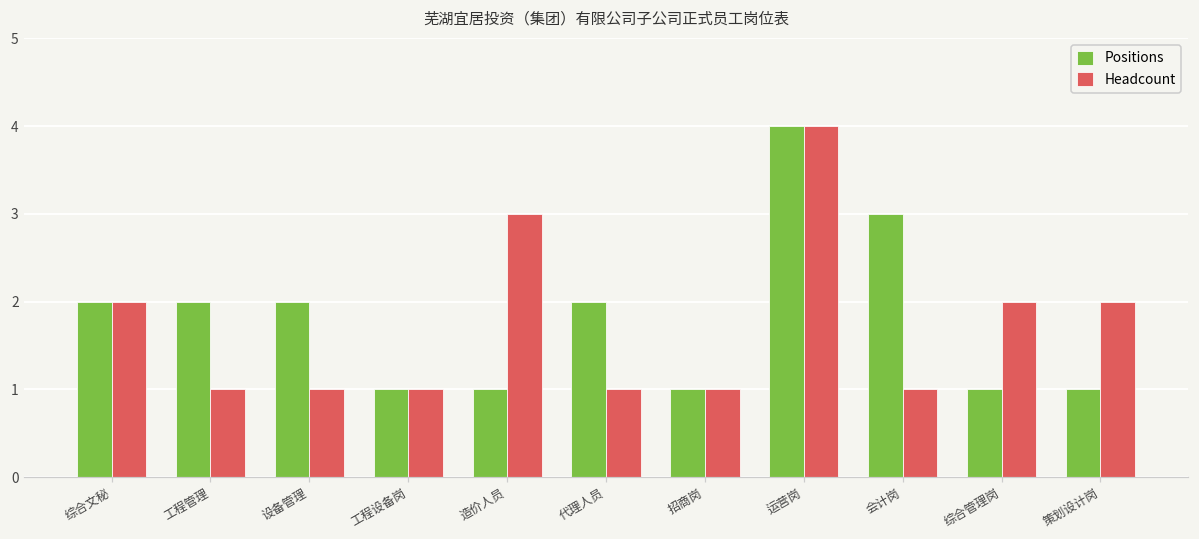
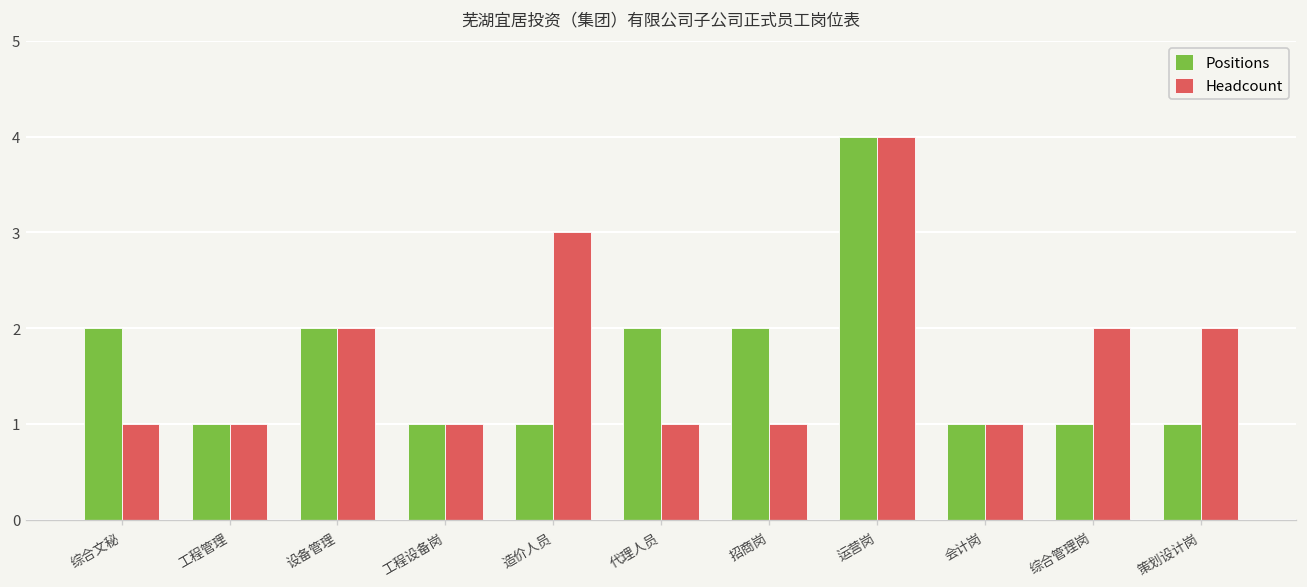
  {
    "Positions": {
      "综合文秘": 2,
-     "工程管理": 2,
+     "工程管理": 1,
      "设备管理": 2,
      "工程设备岗": 1,
      "造价人员": 1,
      "代理人员": 2,
-     "招商岗": 1,
+     "招商岗": 2,
      "运营岗": 4,
-     "会计岗": 3,
+     "会计岗": 1,
      "综合管理岗": 1,
      "策划设计岗": 1
    },
    "Headcount": {
-     "综合文秘": 2,
+     "综合文秘": 1,
      "工程管理": 1,
-     "设备管理": 1,
+     "设备管理": 2,
      "工程设备岗": 1,
      "造价人员": 3,
      "代理人员": 1,
      "招商岗": 1,
      "运营岗": 4,
      "会计岗": 1,
      "综合管理岗": 2,
      "策划设计岗": 2
    }
  }
